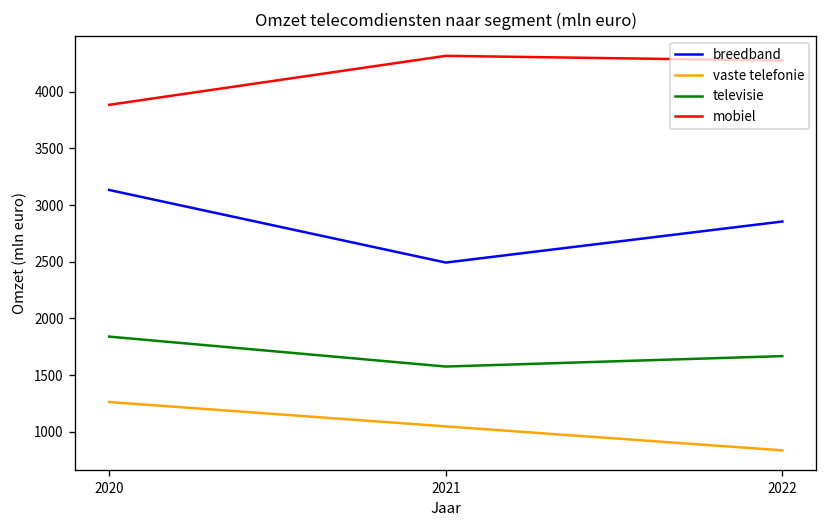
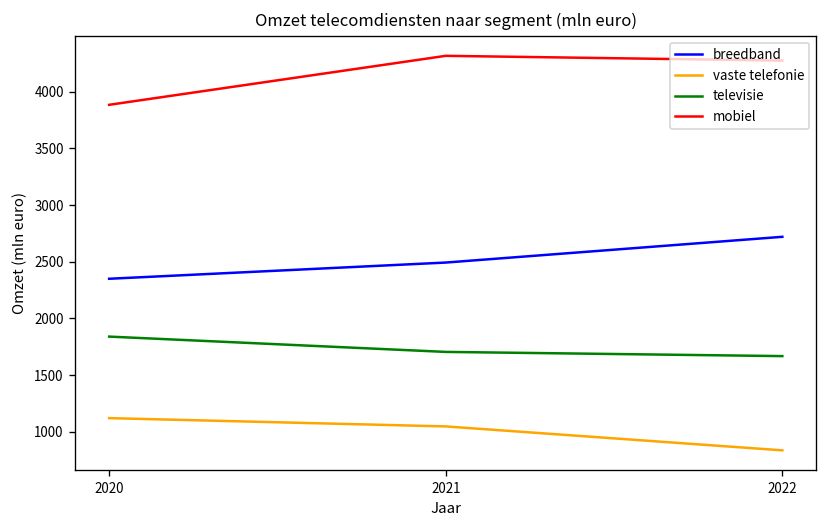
  {
    "breedband": {
-     "2020": 3100,
+     "2020": 2400,
      "2021": 2500,
-     "2022": 2900
+     "2022": 2700
    },
    "vaste telefonie": {
-     "2020": 1300,
+     "2020": 1100,
      "2021": 1000,
      "2022": 800
    },
    "televisie": {
      "2020": 1800,
-     "2021": 1600,
+     "2021": 1700,
      "2022": 1700
    },
    "mobiel": {
      "2020": 3900,
      "2021": 4300
    }
  }
